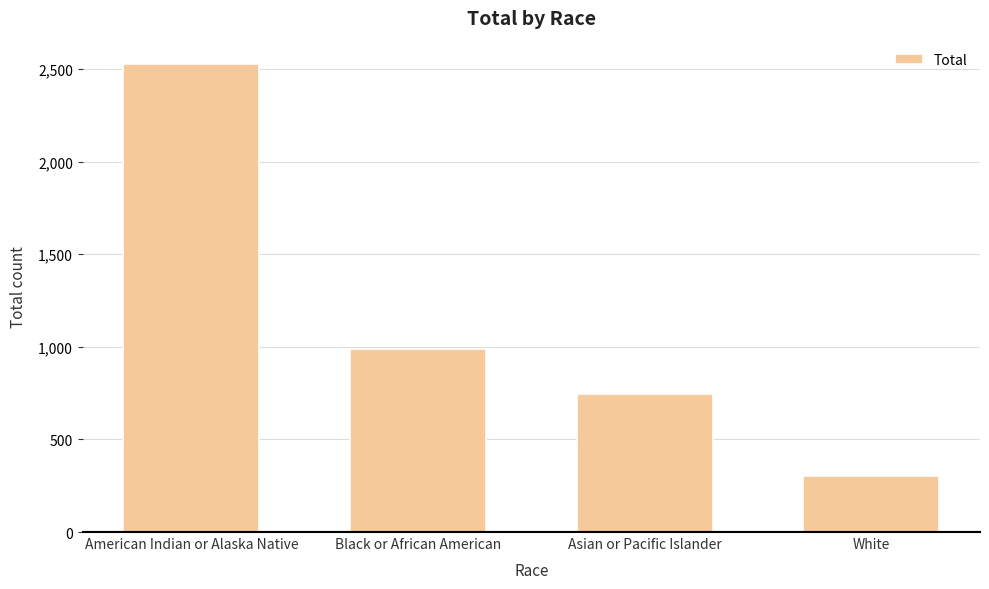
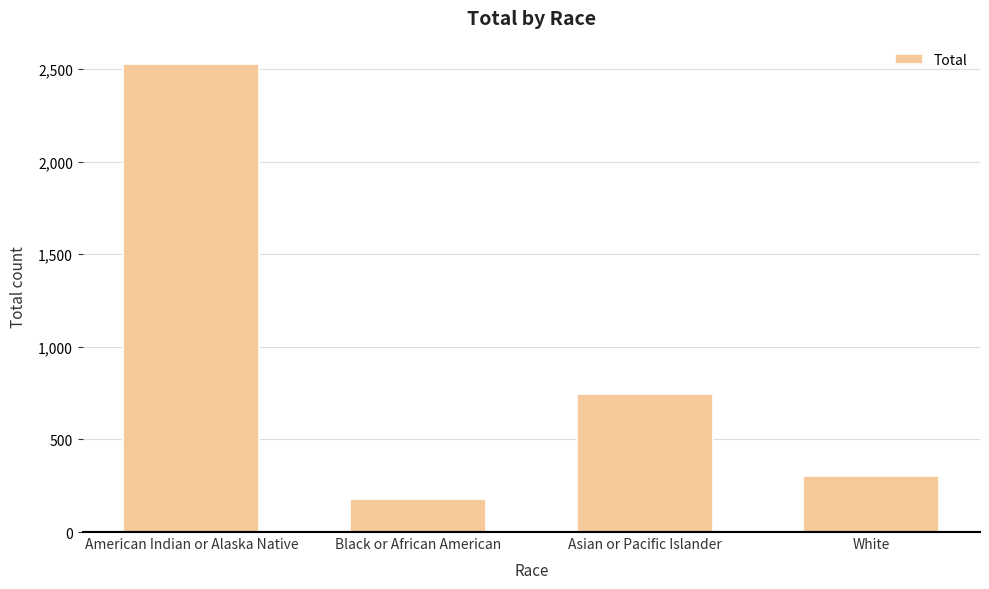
  {
    "American Indian or Alaska Native": "2,530",
-   "Black or African American": "990",
+   "Black or African American": "180",
    "Asian or Pacific Islander": "750",
    "White": "300"
  }
